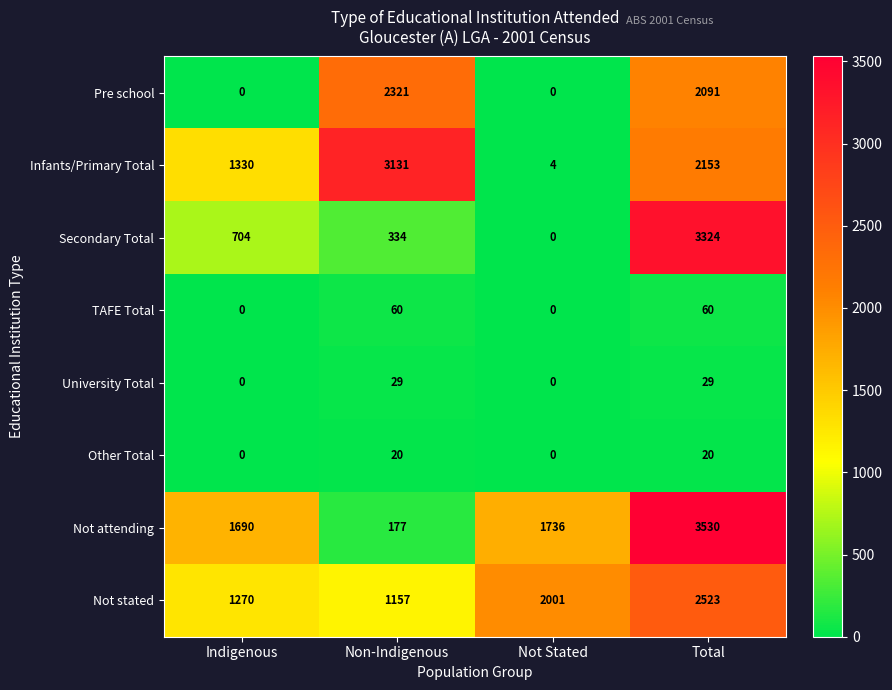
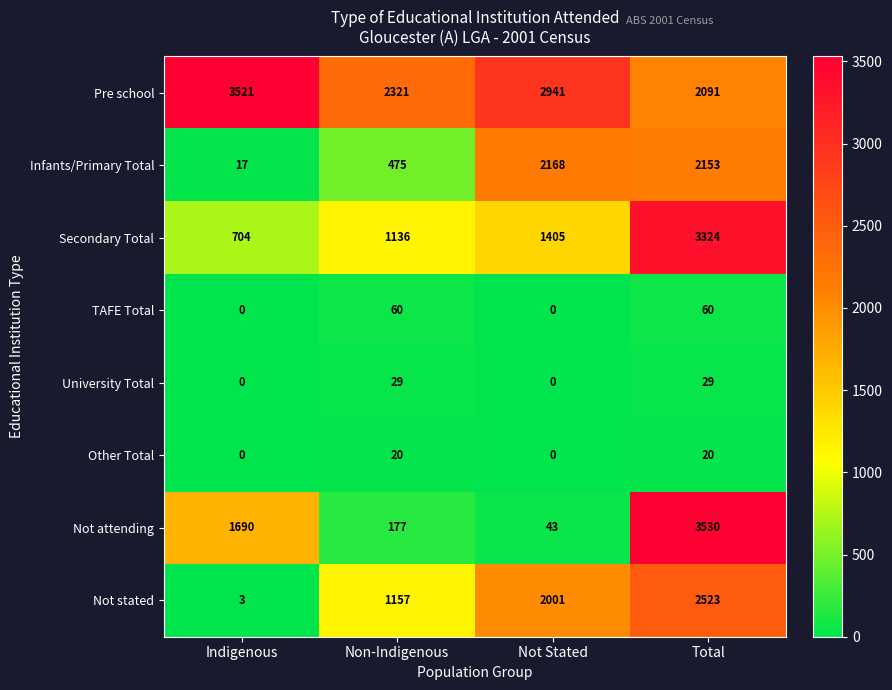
  {
    "Pre school": {
-     "Indigenous": 0,
+     "Indigenous": 3521,
      "Non-Indigenous": 2321,
-     "Not Stated": 0,
+     "Not Stated": 2941,
      "Total": 2091
    },
    "Infants/Primary Total": {
-     "Indigenous": 1330,
-     "Non-Indigenous": 3131,
-     "Not Stated": 4,
+     "Indigenous": 17,
+     "Non-Indigenous": 475,
+     "Not Stated": 2168,
      "Total": 2153
    },
    "Secondary Total": {
      "Indigenous": 704,
-     "Non-Indigenous": 334,
-     "Not Stated": 0,
+     "Non-Indigenous": 1136,
+     "Not Stated": 1405,
      "Total": 3324
    },
    "TAFE Total": {
      "Indigenous": 0,
      "Non-Indigenous": 60,
      "Not Stated": 0,
      "Total": 60
    },
    "University Total": {
      "Indigenous": 0,
      "Non-Indigenous": 29,
      "Not Stated": 0,
      "Total": 29
    },
    "Other Total": {
      "Indigenous": 0,
      "Non-Indigenous": 20,
      "Not Stated": 0,
      "Total": 20
    },
    "Not attending": {
      "Indigenous": 1690,
      "Non-Indigenous": 177,
-     "Not Stated": 1736,
+     "Not Stated": 43,
      "Total": 3530
    },
    "Not stated": {
-     "Indigenous": 1270,
+     "Indigenous": 3,
      "Non-Indigenous": 1157,
      "Not Stated": 2001,
      "Total": 2523
    }
  }
